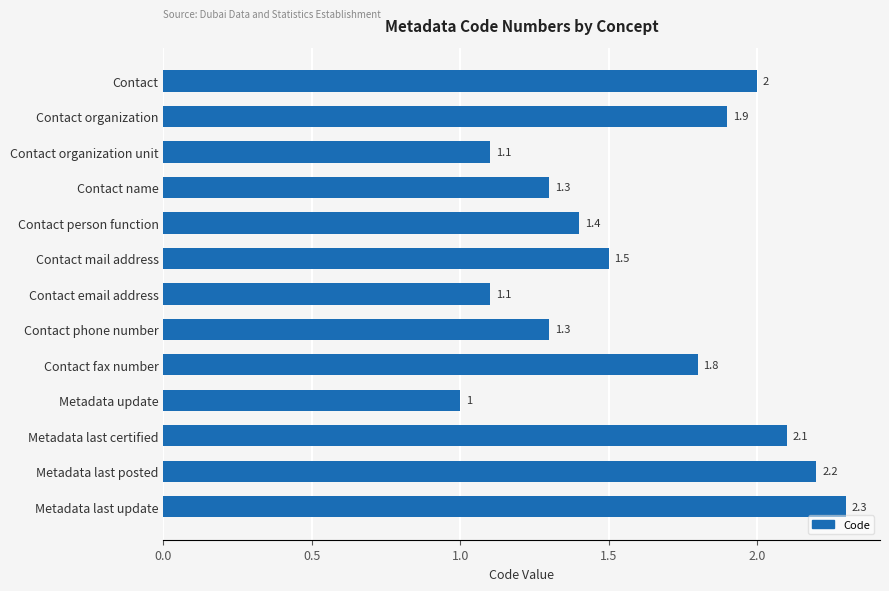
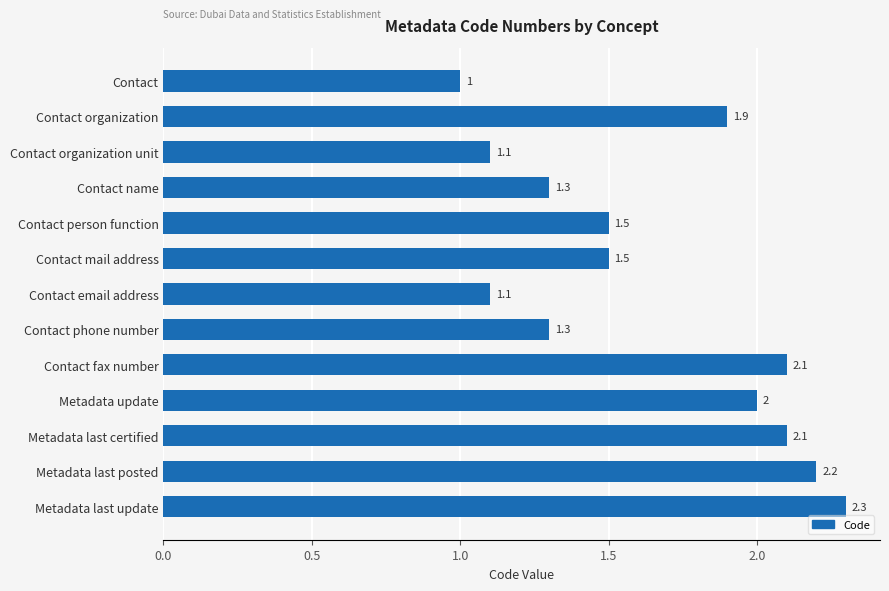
  {
-   "Contact": 2,
+   "Contact": 1,
    "Contact organization": 1.9,
    "Contact organization unit": 1.1,
    "Contact name": 1.3,
-   "Contact person function": 1.4,
+   "Contact person function": 1.5,
    "Contact mail address": 1.5,
    "Contact email address": 1.1,
    "Contact phone number": 1.3,
-   "Contact fax number": 1.8,
-   "Metadata update": 1,
+   "Contact fax number": 2.1,
+   "Metadata update": 2,
    "Metadata last certified": 2.1,
    "Metadata last posted": 2.2,
    "Metadata last update": 2.3
  }
